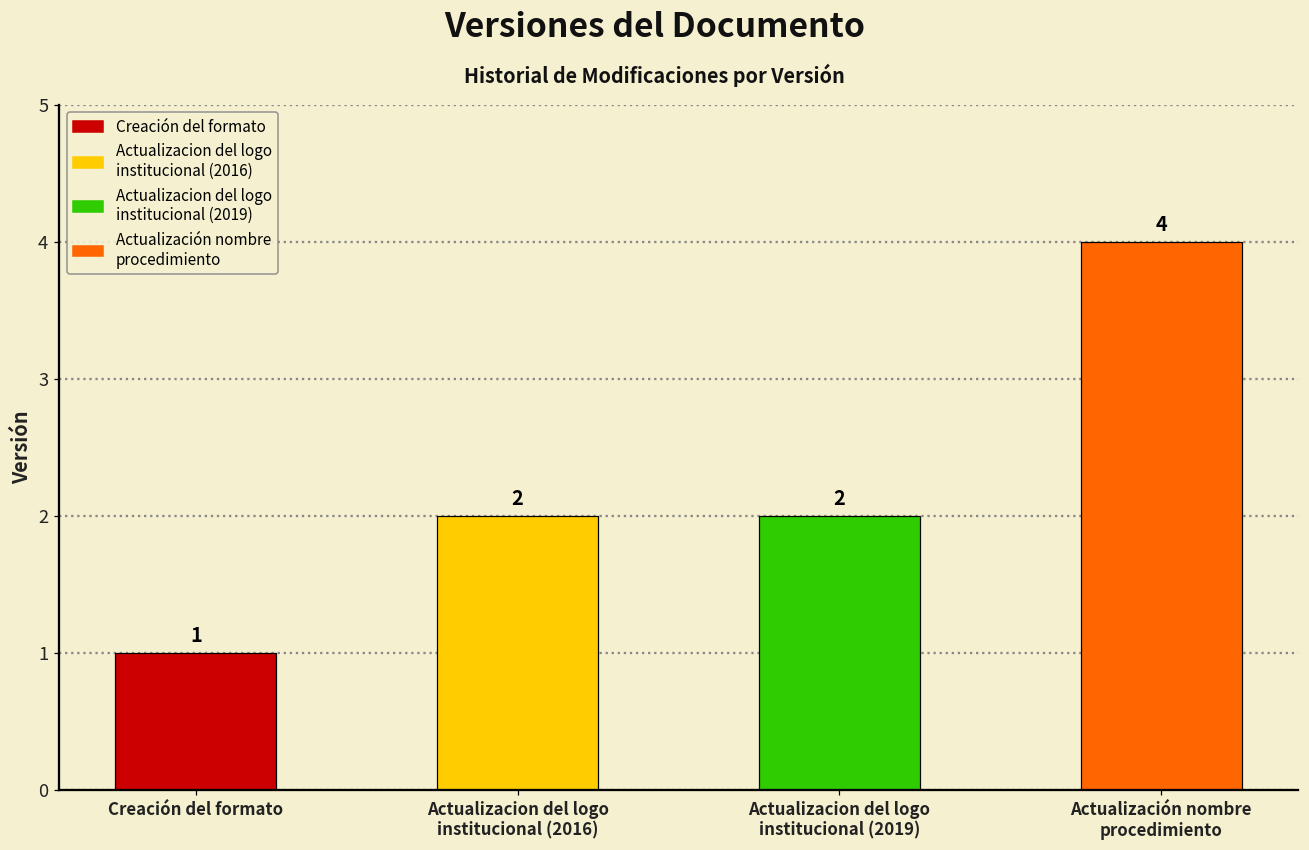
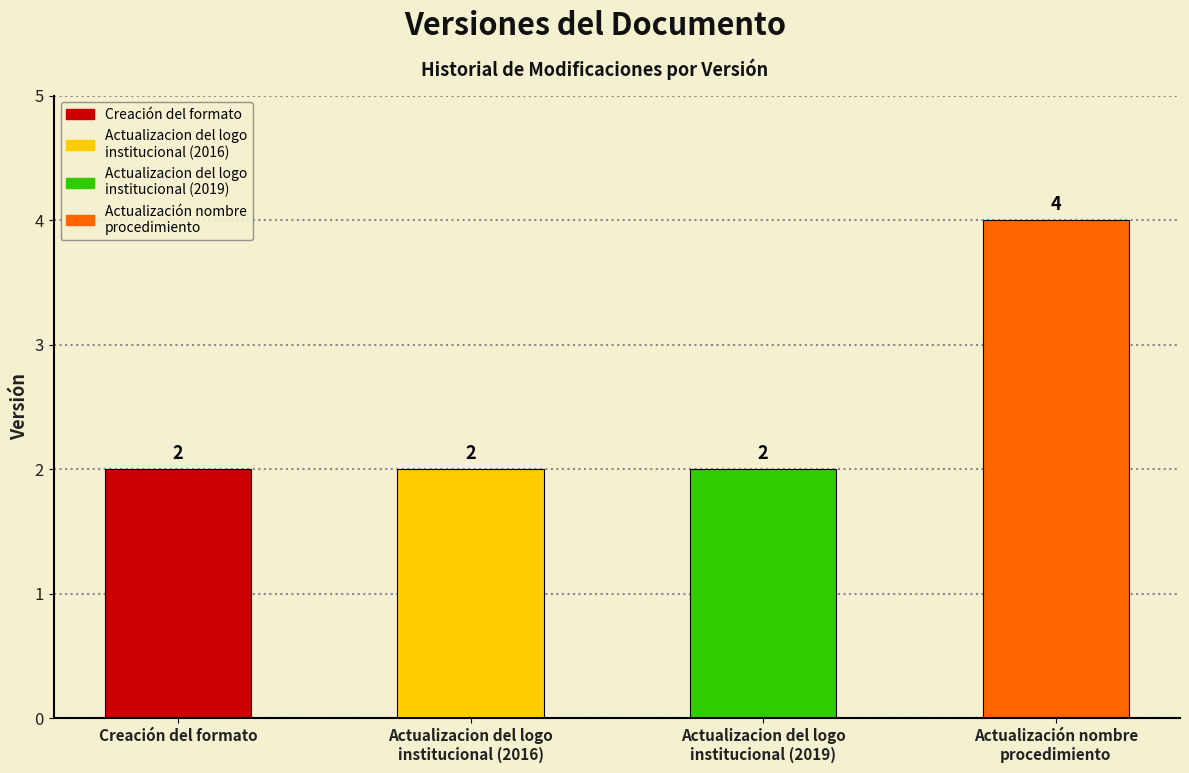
  {
-   "Creación del formato": 1,
+   "Creación del formato": 2,
    "Actualizacion del logo institucional (2016)": 2,
    "Actualizacion del logo institucional (2019)": 2,
    "Actualización nombre procedimiento": 4
  }
